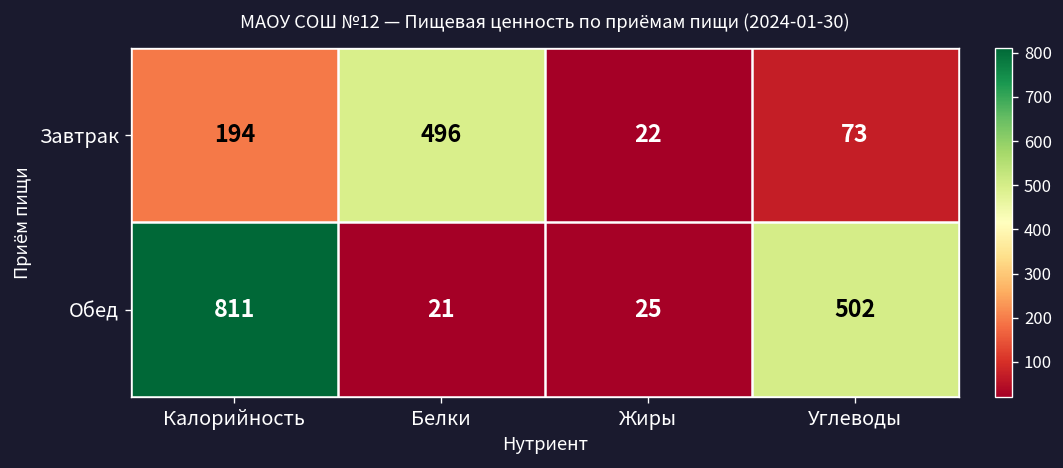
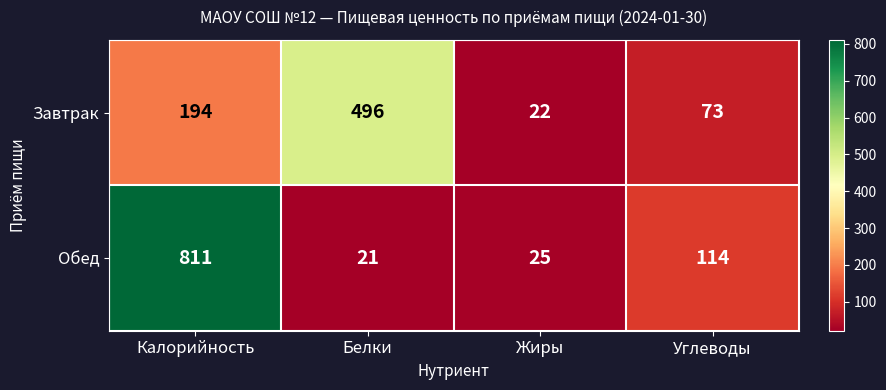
  {
    "Завтрак": {
      "Калорийность": 194,
      "Белки": 496,
      "Жиры": 22,
      "Углеводы": 73
    },
    "Обед": {
      "Калорийность": 811,
      "Белки": 21,
      "Жиры": 25,
-     "Углеводы": 502
+     "Углеводы": 114
    }
  }
